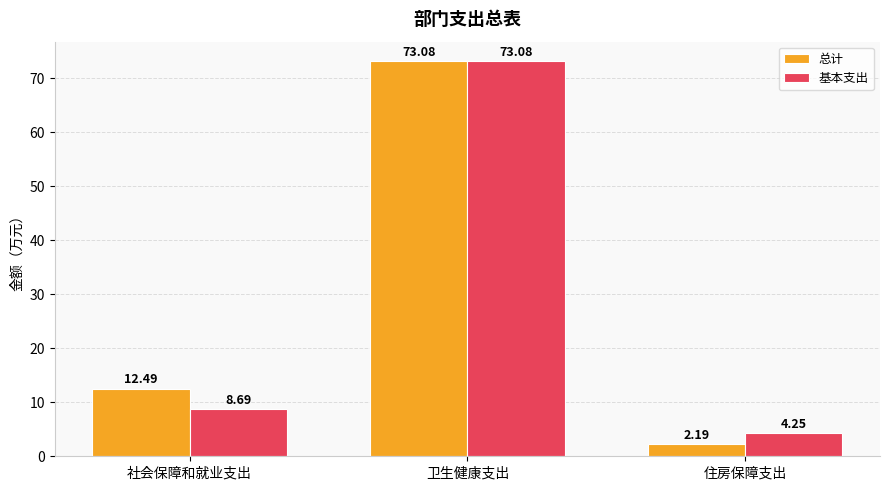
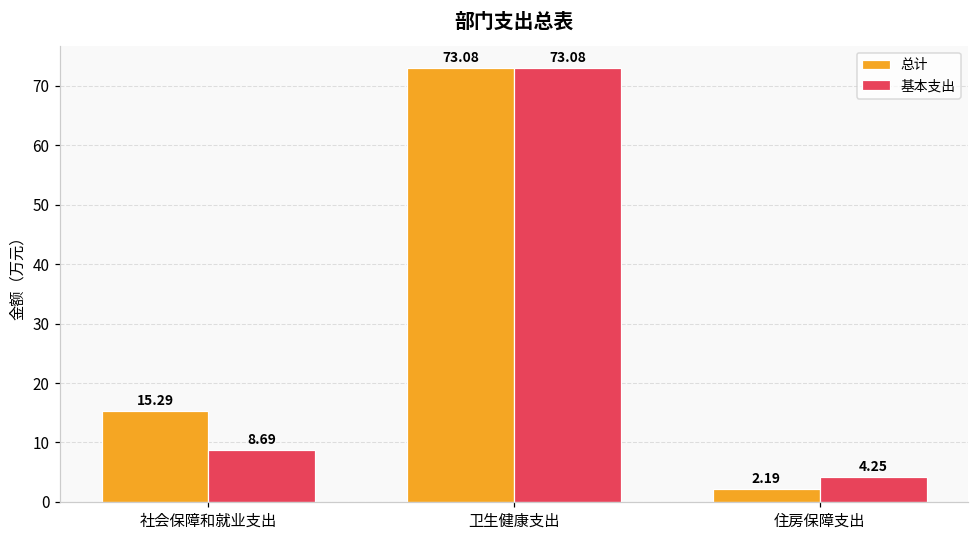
  {
    "总计": {
-     "社会保障和就业支出": 12.49,
+     "社会保障和就业支出": 15.29,
      "卫生健康支出": 73.08,
      "住房保障支出": 2.19
    },
    "基本支出": {
      "社会保障和就业支出": 8.69,
      "卫生健康支出": 73.08,
      "住房保障支出": 4.25
    }
  }
